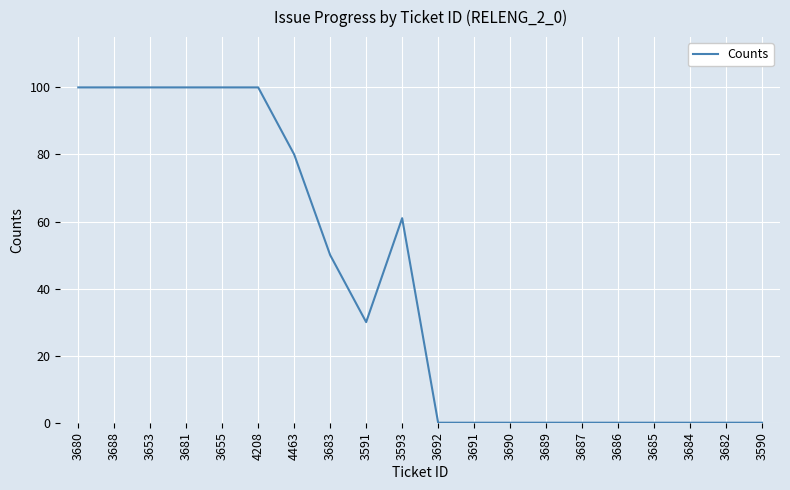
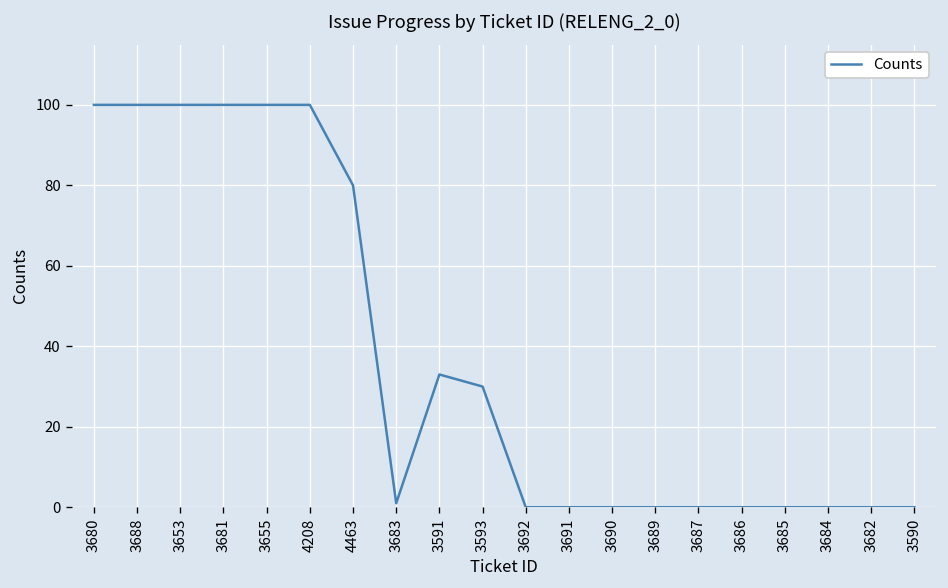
  {
    "3680": 100,
    "3688": 100,
    "3653": 100,
    "3681": 100,
    "3655": 100,
    "4208": 100,
    "4463": 80,
-   "3683": 50,
-   "3591": 30,
-   "3593": 61,
+   "3683": 1,
+   "3591": 33,
+   "3593": 30,
    "3692": 0,
    "3691": 0,
    "3690": 0,
    "3689": 0,
    "3687": 0,
    "3686": 0,
    "3685": 0,
    "3684": 0,
    "3682": 0,
    "3590": 0
  }
